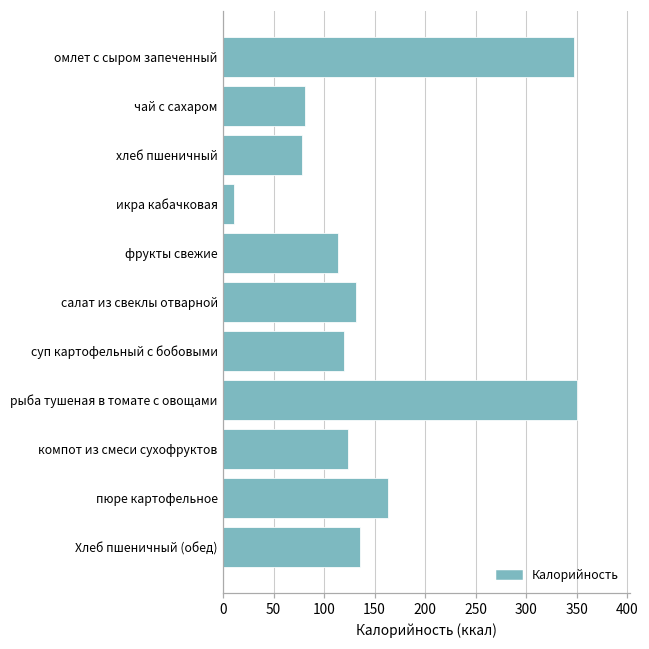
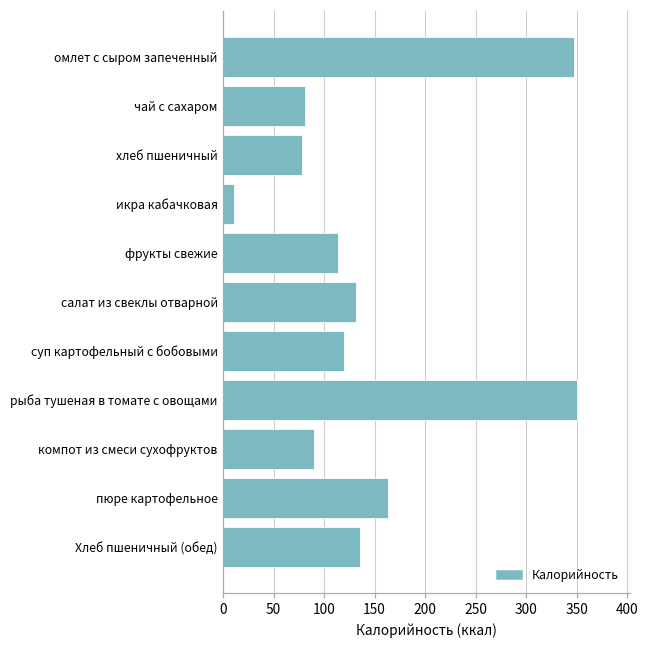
  {
    "омлет с сыром запеченный": 350,
    "чай с сахаром": 80,
    "хлеб пшеничный": 80,
    "икра кабачковая": 10,
    "фрукты свежие": 110,
    "салат из свеклы отварной": 130,
    "суп картофельный с бобовыми": 120,
    "рыба тушеная в томате с овощами": 350,
-   "компот из смеси сухофруктов": 120,
+   "компот из смеси сухофруктов": 90,
    "пюре картофельное": 160,
    "Хлеб пшеничный (обед)": 140
  }
